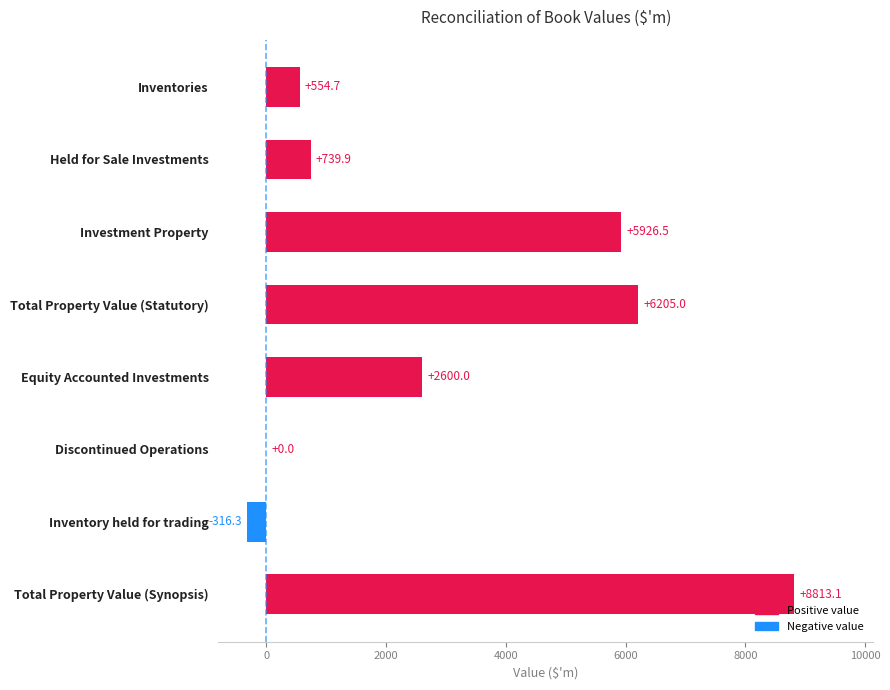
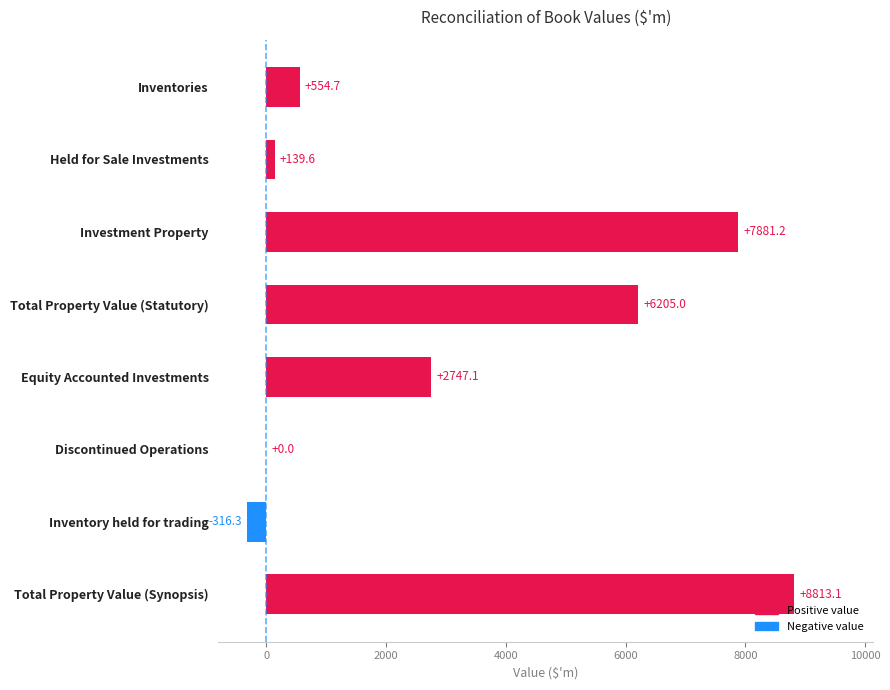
  {
    "Inventories": "+554.7",
-   "Held for Sale Investments": "+739.9",
-   "Investment Property": "+5926.5",
+   "Held for Sale Investments": "+139.6",
+   "Investment Property": "+7881.2",
    "Total Property Value (Statutory)": "+6205.0",
-   "Equity Accounted Investments": "+2600.0",
+   "Equity Accounted Investments": "+2747.1",
    "Discontinued Operations": "+0.0",
    "Inventory held for trading": "-316.3",
    "Total Property Value (Synopsis)": "+8813.1"
  }
